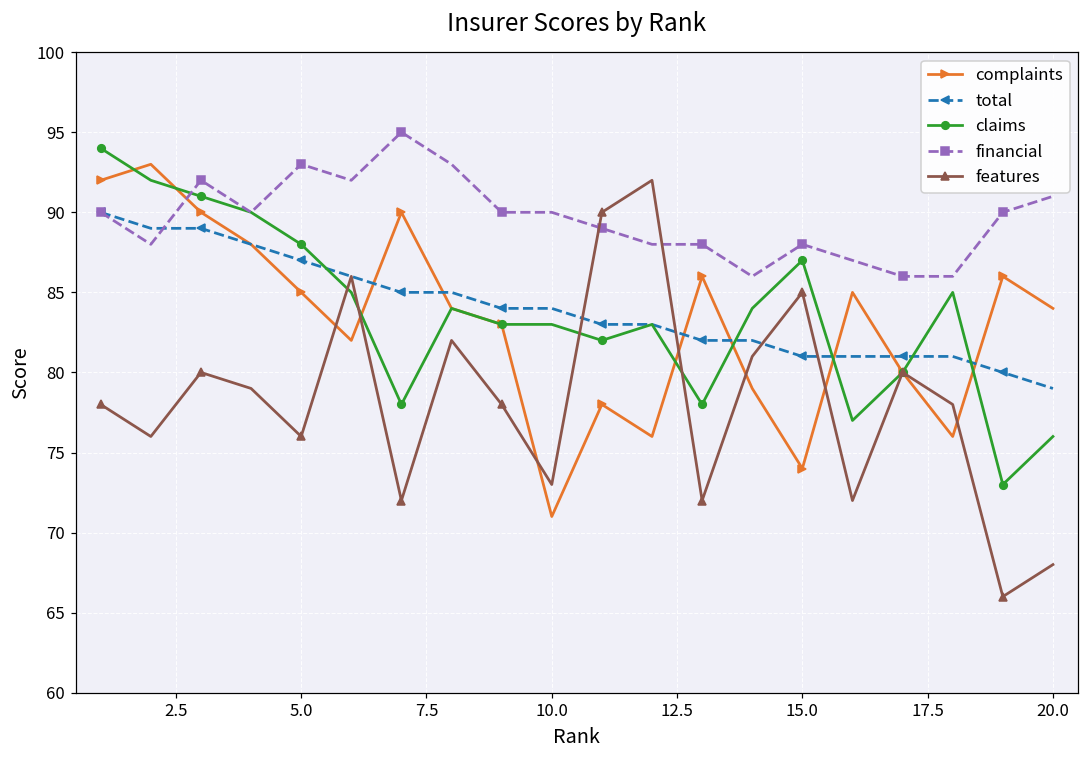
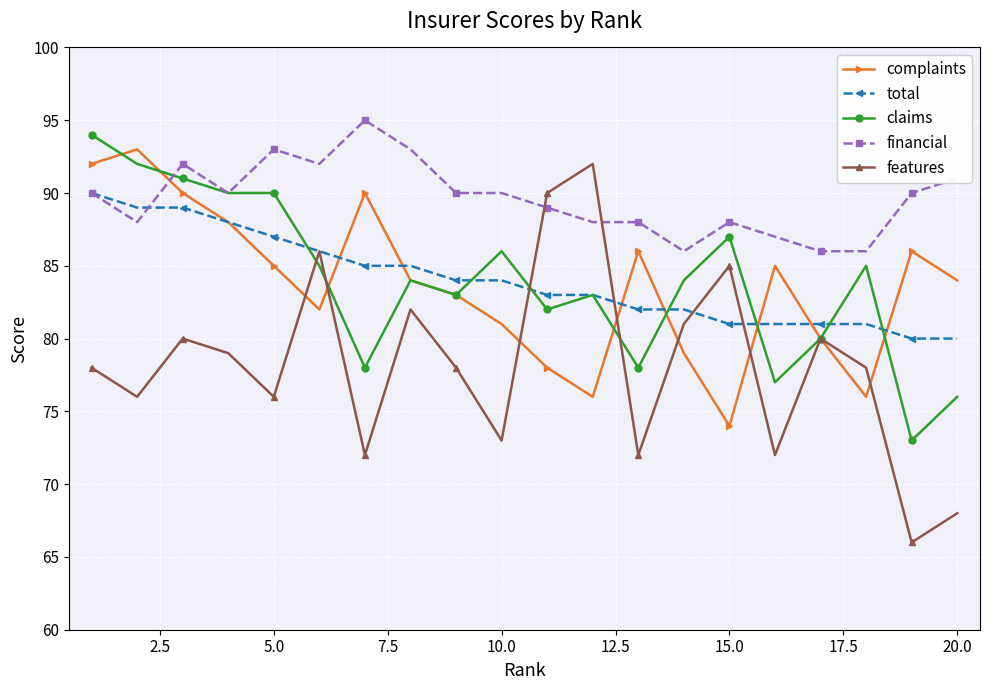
  {
    "complaints": {
      "5.0": 85,
-     "10.0": 71,
+     "10.0": 81,
      "15.0": 74,
      "20.0": 84
    },
    "total": {
      "5.0": 87,
      "10.0": 84,
      "15.0": 81,
-     "20.0": 79
+     "20.0": 80
    },
    "claims": {
-     "5.0": 88,
-     "10.0": 83,
+     "5.0": 90,
+     "10.0": 86,
      "15.0": 87,
      "20.0": 76
    },
    "financial": {
      "5.0": 93,
      "10.0": 90,
      "15.0": 88
    },
    "features": {
      "5.0": 76,
      "10.0": 73,
      "15.0": 85,
      "20.0": 68
    }
  }
